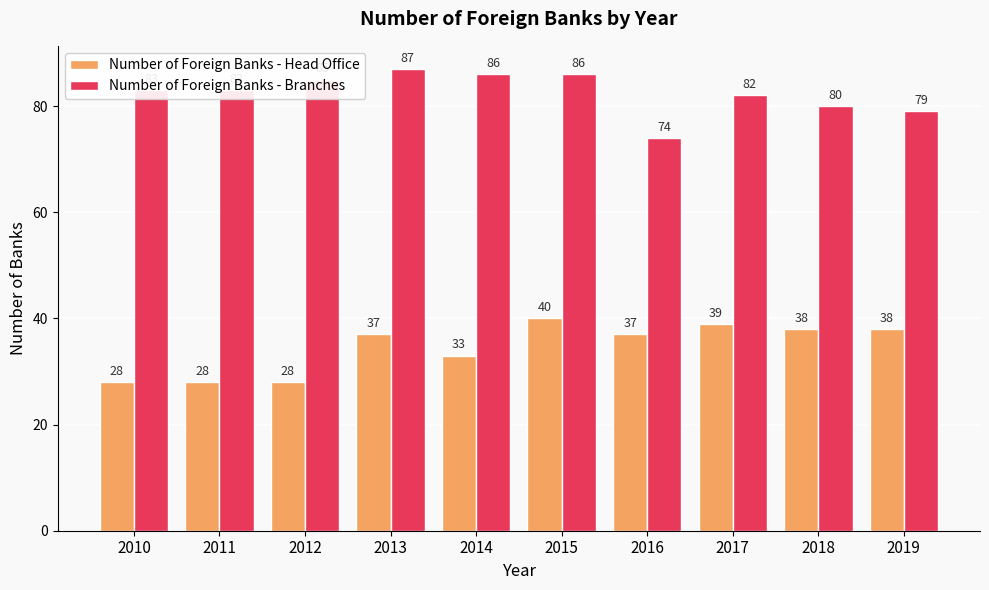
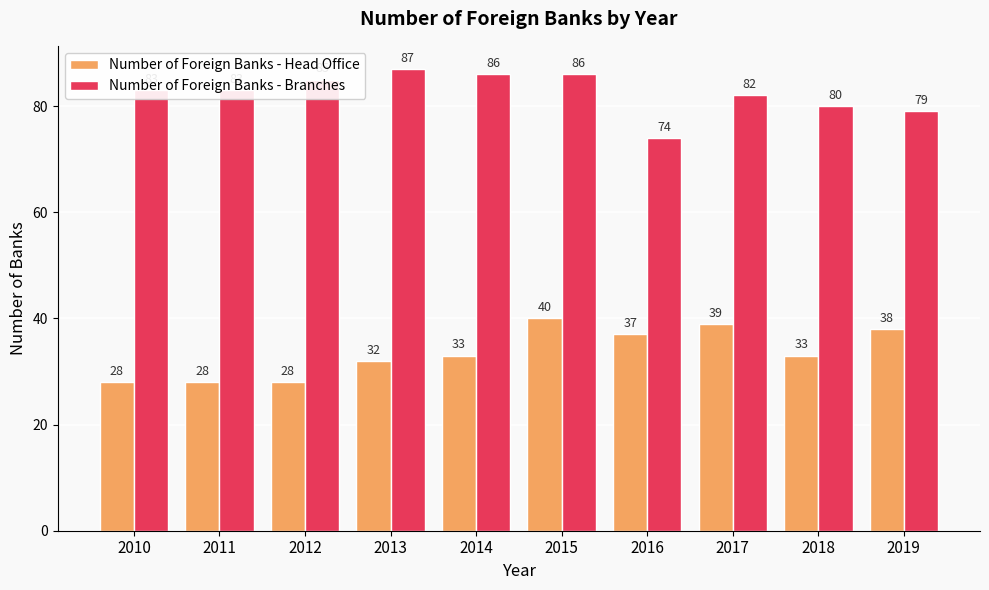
  {
    "Number of Foreign Banks - Head Office": {
      "2010": 28,
      "2011": 28,
      "2012": 28,
-     "2013": 37,
+     "2013": 32,
      "2014": 33,
      "2015": 40,
      "2016": 37,
      "2017": 39,
-     "2018": 38,
+     "2018": 33,
      "2019": 38
    },
    "Number of Foreign Banks - Branches": {
      "2013": 87,
      "2014": 86,
      "2015": 86,
      "2016": 74,
      "2017": 82,
      "2018": 80,
      "2019": 79
    }
  }
